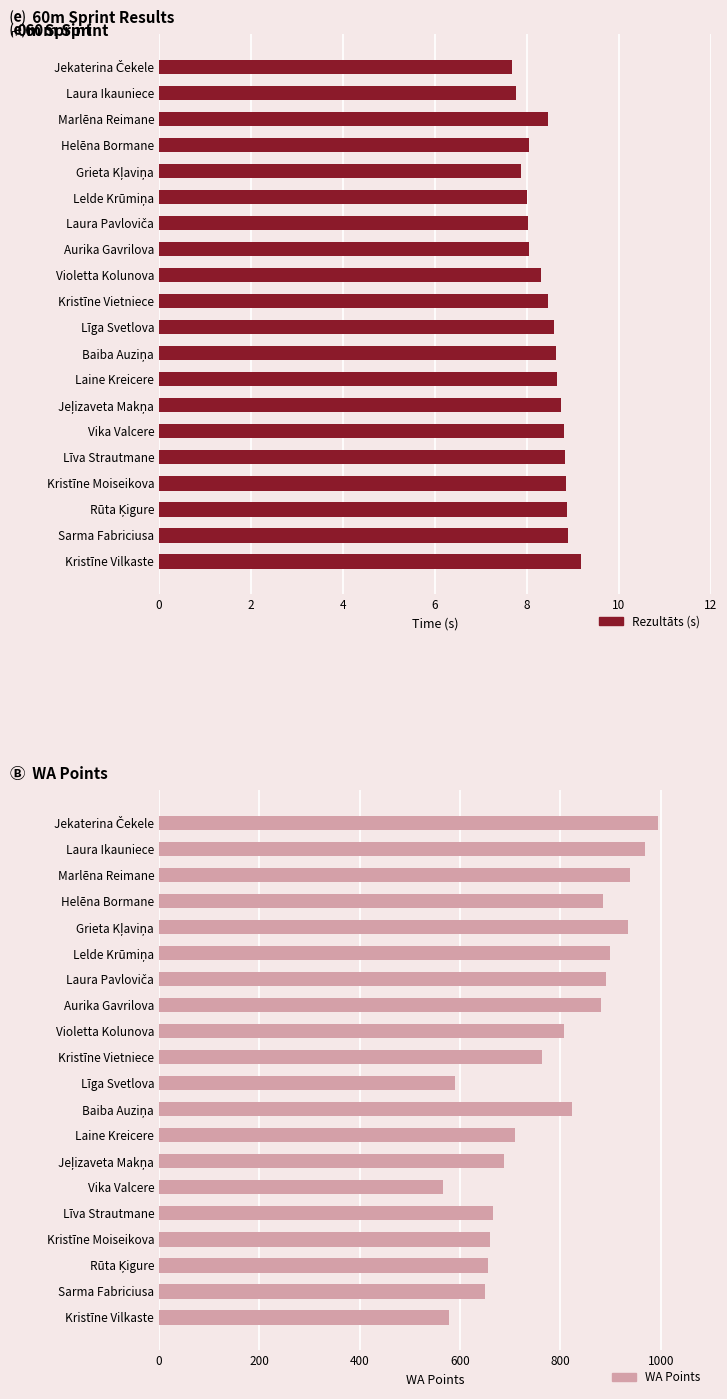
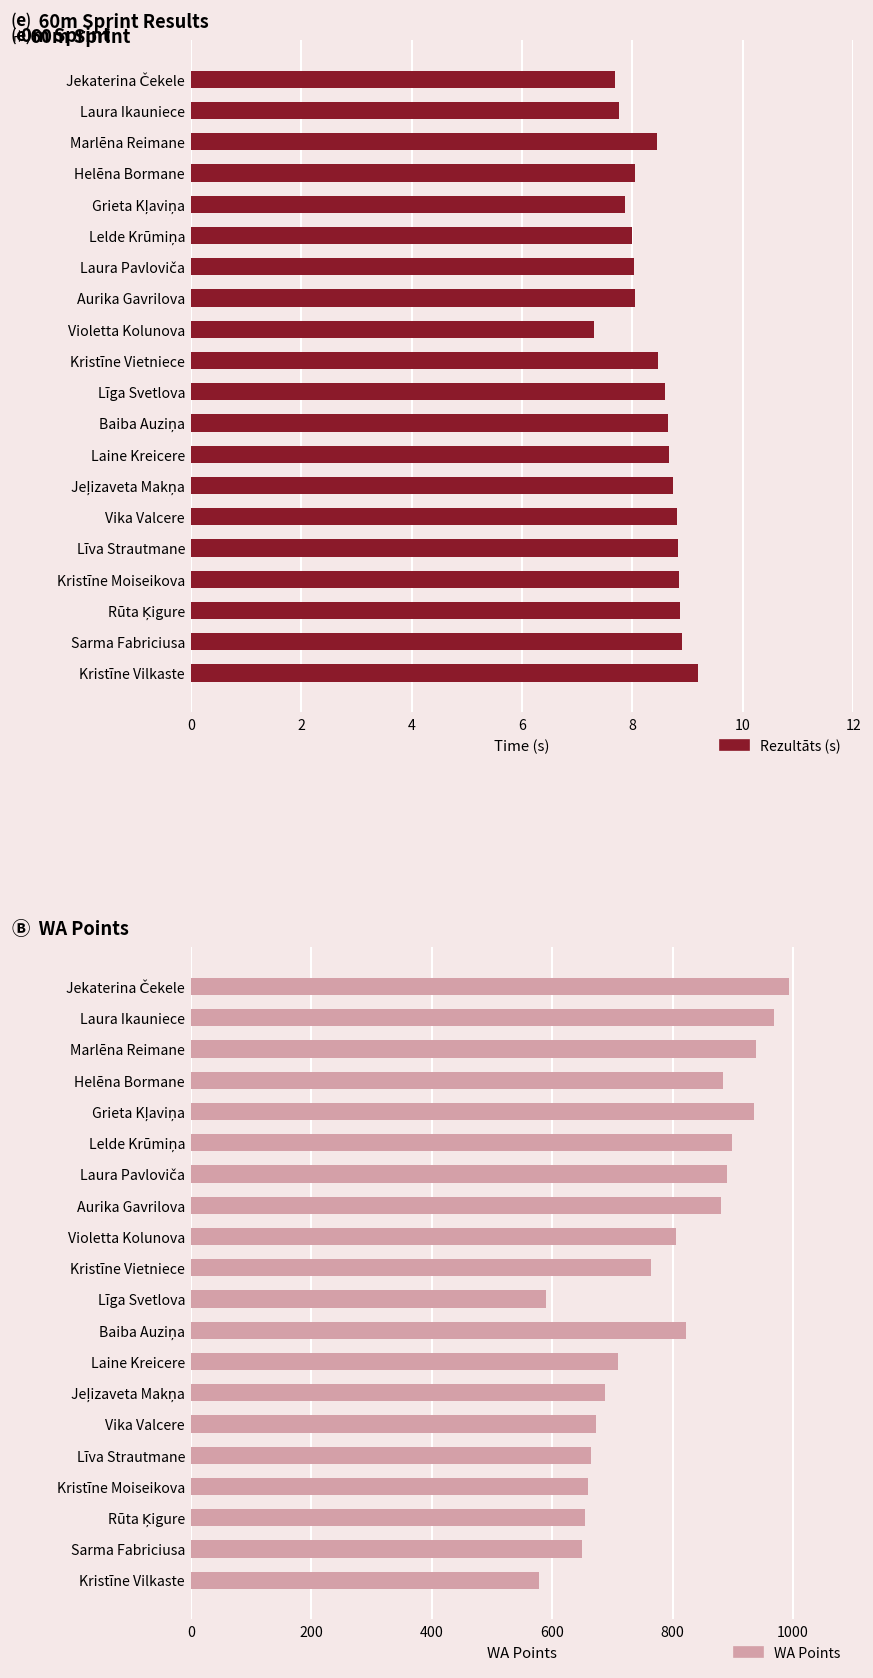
  {
    "⒠ 60m Sprint Results": {
      "Jekaterina Čekele": 7.7,
      "Laura Ikauniece": 7.8,
      "Marlēna Reimane": 8.5,
      "Helēna Bormane": 8.0,
      "Grieta Kļaviņa": 7.9,
      "Lelde Krūmiņa": 8.0,
      "Laura Pavloviča": 8.0,
      "Aurika Gavrilova": 8.1,
-     "Violetta Kolunova": 8.3,
+     "Violetta Kolunova": 7.3,
      "Kristīne Vietniece": 8.5,
      "Līga Svetlova": 8.6,
      "Baiba Auziņa": 8.6,
      "Laine Kreicere": 8.7,
      "Jeļizaveta Makņa": 8.7,
      "Vika Valcere": 8.8,
      "Līva Strautmane": 8.8,
      "Kristīne Moiseikova": 8.9,
      "Rūta Ķigure": 8.9,
      "Sarma Fabriciusa": 8.9,
      "Kristīne Vilkaste": 9.2
    },
    "Ⓑ WA Points": {
      "Jekaterina Čekele": 990,
      "Laura Ikauniece": 970,
      "Marlēna Reimane": 940,
      "Helēna Bormane": 880,
      "Grieta Kļaviņa": 940,
      "Lelde Krūmiņa": 900,
      "Laura Pavloviča": 890,
      "Aurika Gavrilova": 880,
      "Violetta Kolunova": 810,
      "Kristīne Vietniece": 760,
      "Līga Svetlova": 590,
      "Baiba Auziņa": 820,
      "Laine Kreicere": 710,
      "Jeļizaveta Makņa": 690,
-     "Vika Valcere": 570,
+     "Vika Valcere": 670,
      "Līva Strautmane": 670,
      "Kristīne Moiseikova": 660,
      "Rūta Ķigure": 660,
      "Sarma Fabriciusa": 650,
      "Kristīne Vilkaste": 580
    }
  }
